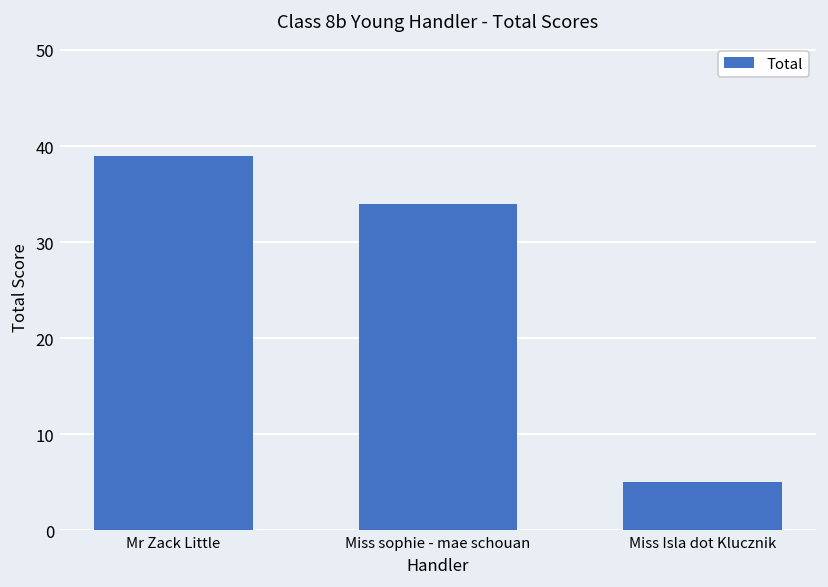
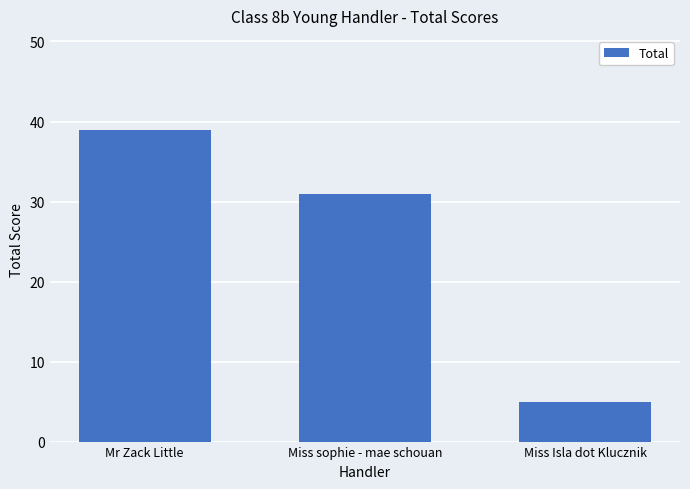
  {
    "Mr Zack Little": 39,
-   "Miss sophie - mae schouan": 34,
+   "Miss sophie - mae schouan": 31,
    "Miss Isla dot Klucznik": 5
  }
